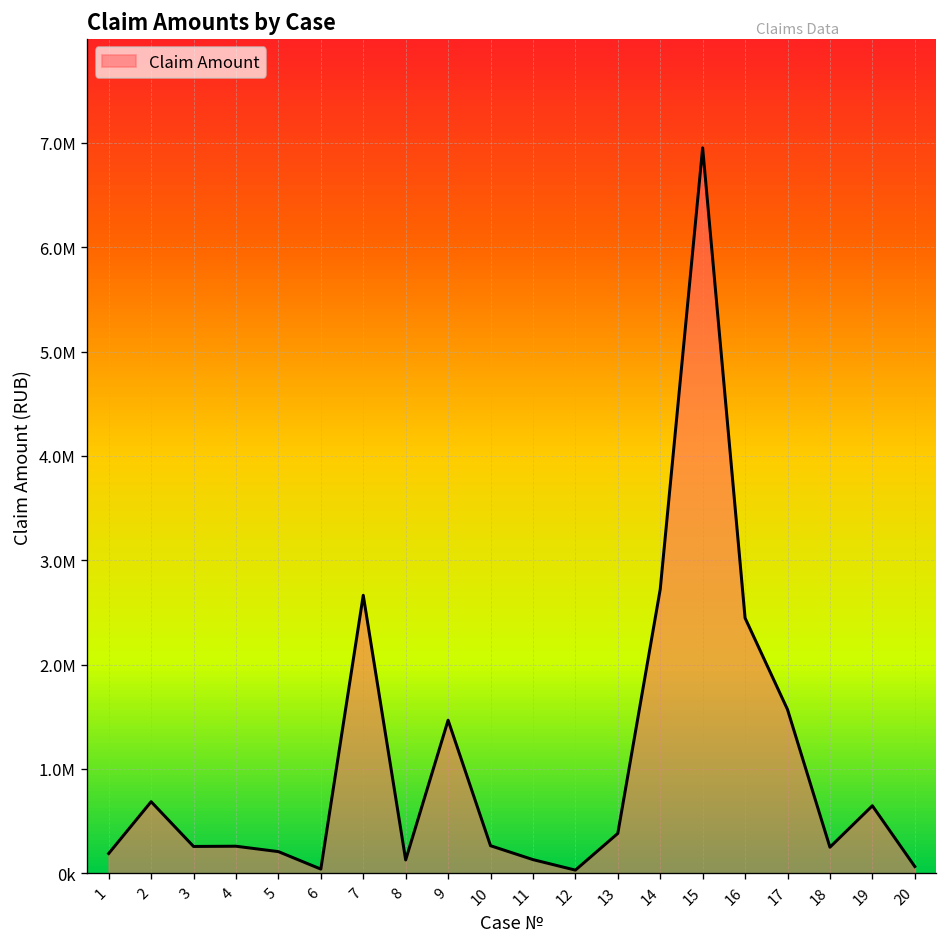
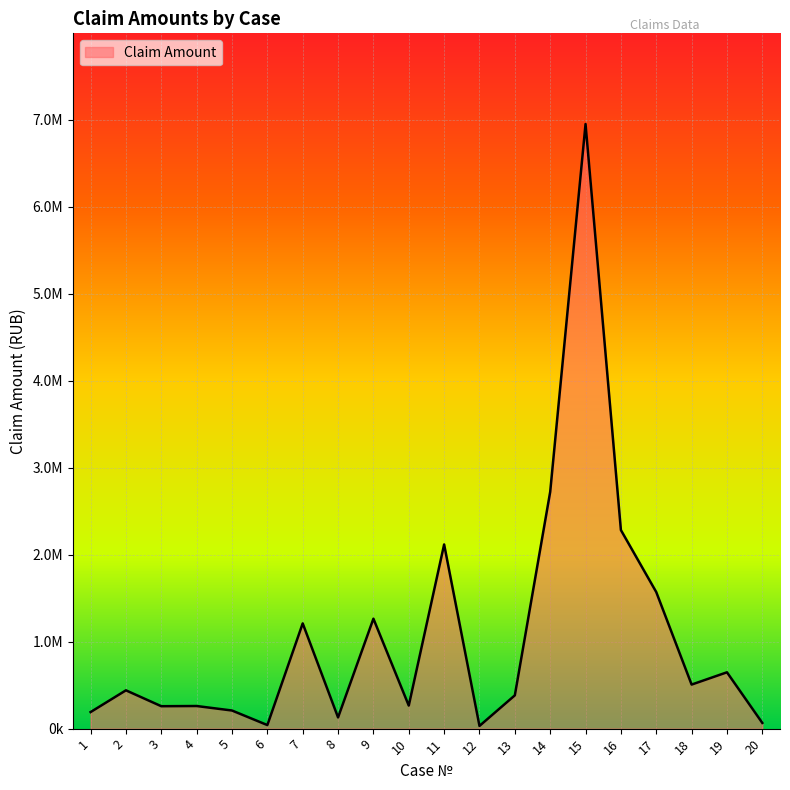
  {
    "1": 200000,
-   "2": 700000,
+   "2": 400000,
    "3": 300000,
    "4": 300000,
    "5": 200000,
    "6": 0,
-   "7": 2700000,
+   "7": 1200000,
    "8": 100000,
-   "9": 1500000,
+   "9": 1300000,
    "10": 300000,
-   "11": 100000,
+   "11": 2100000,
    "12": 0,
    "13": 400000,
    "14": 2700000,
    "15": 7000000,
-   "16": 2400000,
+   "16": 2300000,
    "17": 1600000,
-   "18": 300000,
+   "18": 500000,
    "19": 600000,
    "20": 100000
  }
